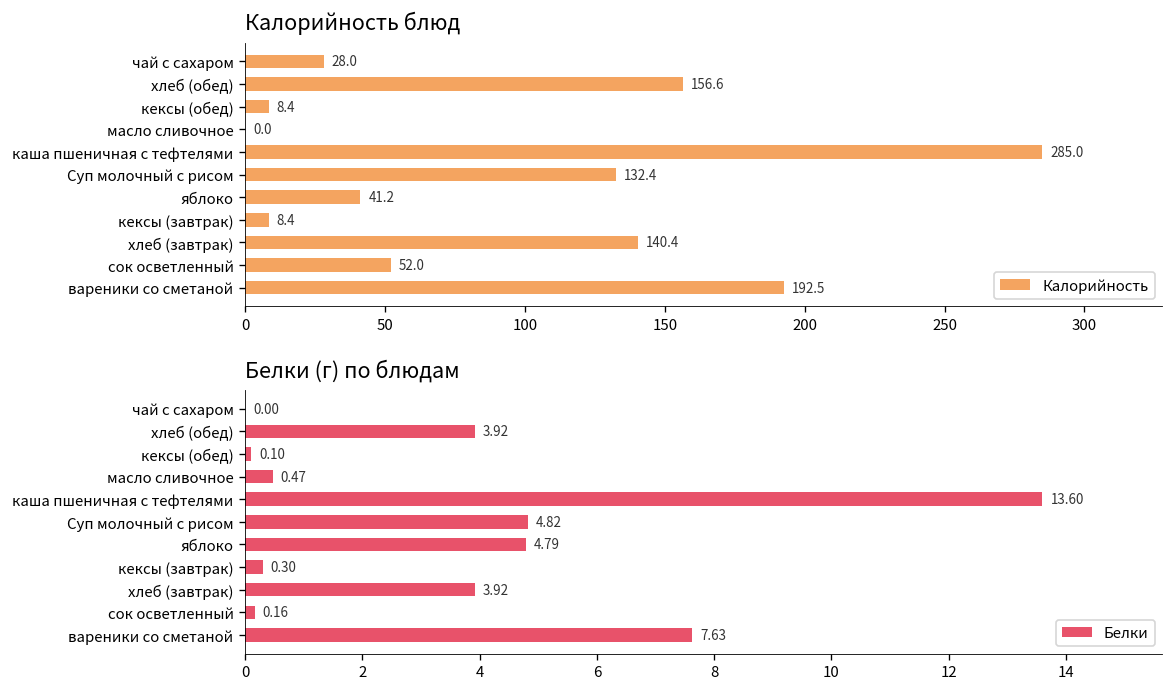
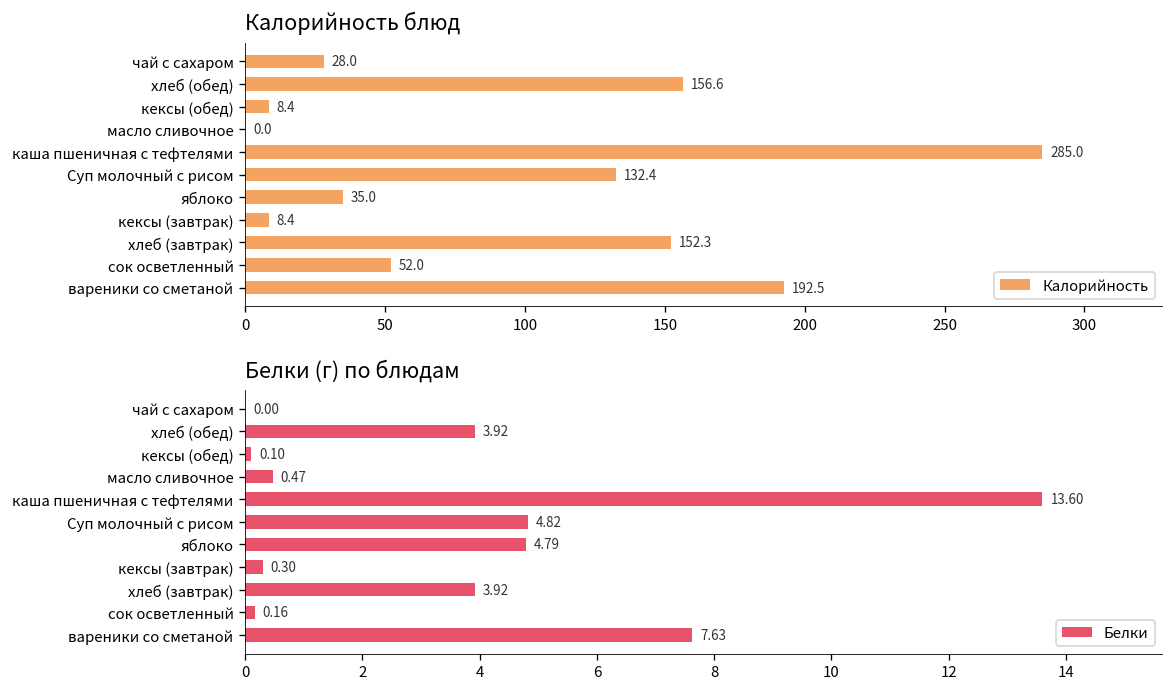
  {
    "Калорийность блюд": {
      "чай с сахаром": 28.0,
      "хлеб (обед)": 156.6,
      "кексы (обед)": 8.4,
      "масло сливочное": 0.0,
      "каша пшеничная с тефтелями": 285.0,
      "Суп молочный с рисом": 132.4,
-     "яблоко": 41.2,
+     "яблоко": 35.0,
      "кексы (завтрак)": 8.4,
-     "хлеб (завтрак)": 140.4,
+     "хлеб (завтрак)": 152.3,
      "сок осветленный": 52.0,
      "вареники со сметаной": 192.5
    },
    "Белки (г) по блюдам": {
      "чай с сахаром": 0.00,
      "хлеб (обед)": 3.92,
      "кексы (обед)": 0.10,
      "масло сливочное": 0.47,
      "каша пшеничная с тефтелями": 13.60,
      "Суп молочный с рисом": 4.82,
      "яблоко": 4.79,
      "кексы (завтрак)": 0.30,
      "хлеб (завтрак)": 3.92,
      "сок осветленный": 0.16,
      "вареники со сметаной": 7.63
    }
  }
